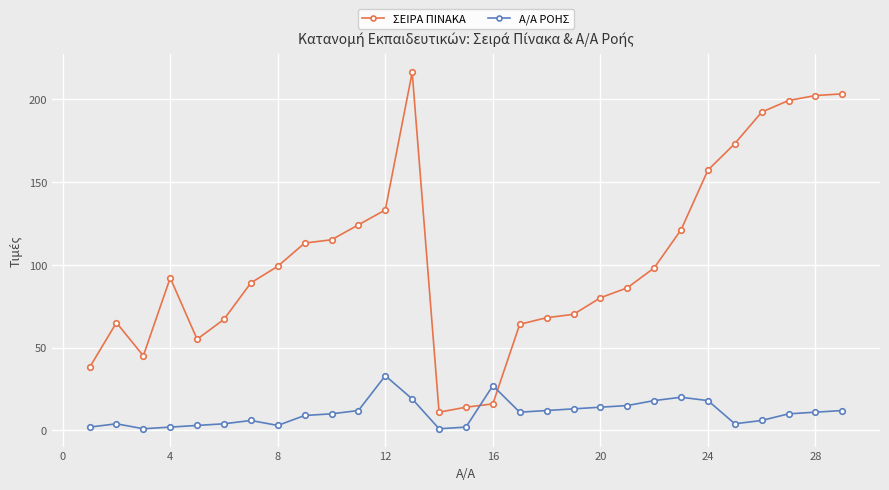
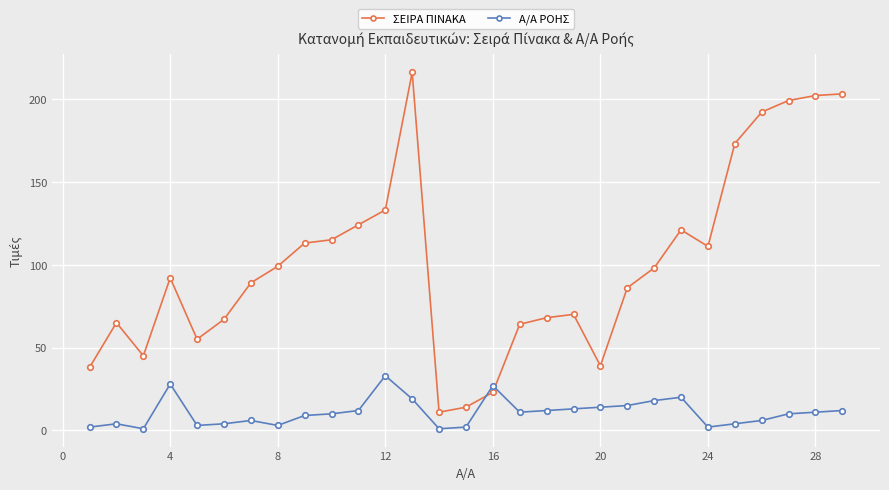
  {
    "ΣΕΙΡΑ ΠΙΝΑΚΑ": {
      "4": 92,
      "8": 99,
      "12": 133,
-     "16": 16,
-     "20": 80,
-     "24": 157,
+     "16": 23,
+     "20": 39,
+     "24": 111,
      "28": 202
    },
    "Α/Α ΡΟΗΣ": {
-     "4": 2,
+     "4": 28,
      "8": 3,
      "12": 33,
      "16": 27,
      "20": 14,
-     "24": 18,
+     "24": 2,
      "28": 11
    }
  }
